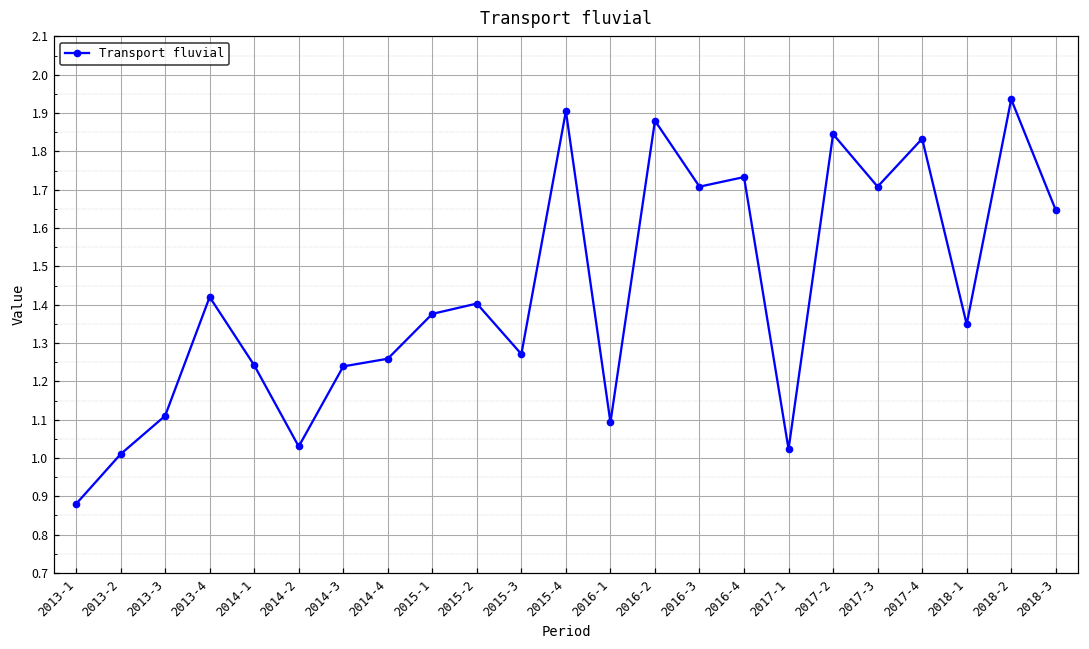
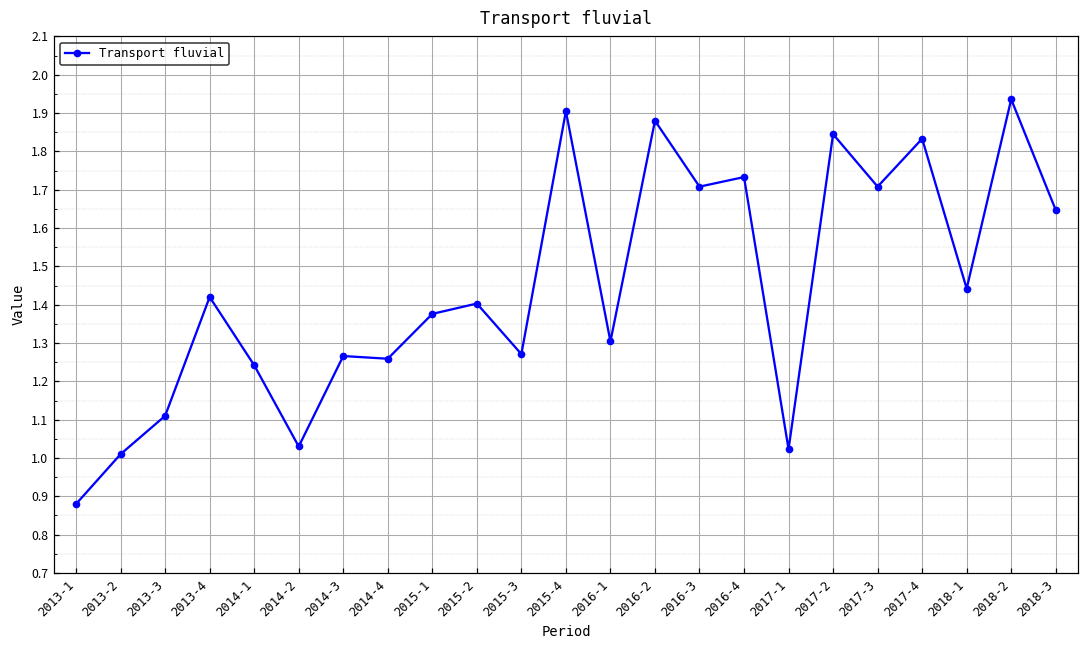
  {
    "2013-1": 0.88,
    "2013-2": 1.01,
    "2013-3": 1.11,
    "2013-4": 1.42,
    "2014-1": 1.24,
    "2014-2": 1.03,
-   "2014-3": 1.24,
+   "2014-3": 1.27,
    "2014-4": 1.26,
    "2015-1": 1.38,
    "2015-2": 1.40,
    "2015-3": 1.27,
    "2015-4": 1.91,
-   "2016-1": 1.09,
+   "2016-1": 1.30,
    "2016-2": 1.88,
    "2016-3": 1.71,
    "2016-4": 1.73,
    "2017-1": 1.02,
    "2017-2": 1.85,
    "2017-3": 1.71,
    "2017-4": 1.83,
-   "2018-1": 1.35,
+   "2018-1": 1.44,
    "2018-2": 1.94,
    "2018-3": 1.65
  }
